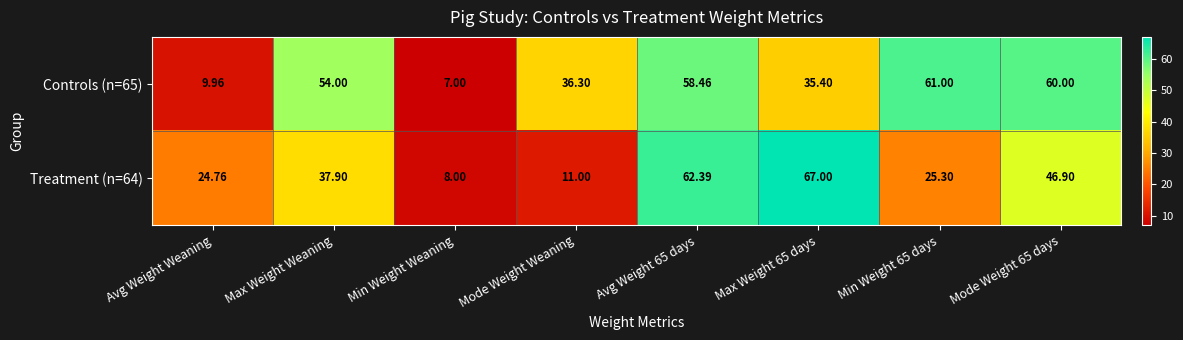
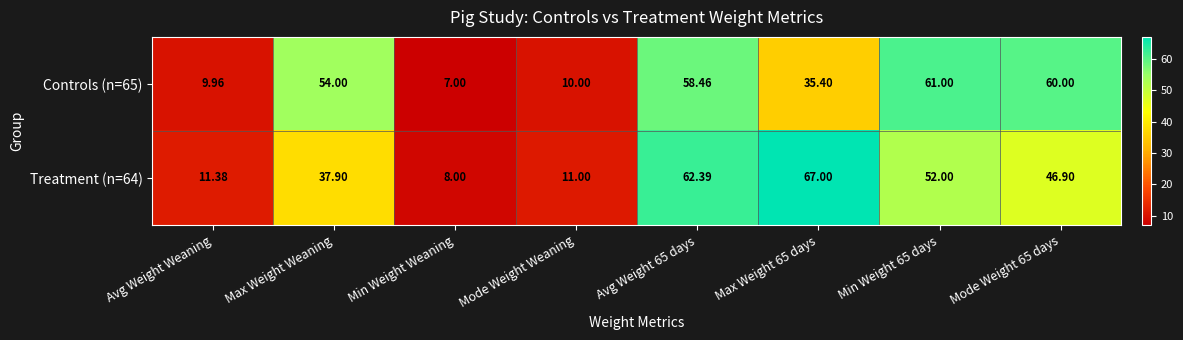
  {
    "Controls (n=65)": {
      "Avg Weight Weaning": 9.96,
      "Max Weight Weaning": 54.00,
      "Min Weight Weaning": 7.00,
-     "Mode Weight Weaning": 36.30,
+     "Mode Weight Weaning": 10.00,
      "Avg Weight 65 days": 58.46,
      "Max Weight 65 days": 35.40,
      "Min Weight 65 days": 61.00,
      "Mode Weight 65 days": 60.00
    },
    "Treatment (n=64)": {
-     "Avg Weight Weaning": 24.76,
+     "Avg Weight Weaning": 11.38,
      "Max Weight Weaning": 37.90,
      "Min Weight Weaning": 8.00,
      "Mode Weight Weaning": 11.00,
      "Avg Weight 65 days": 62.39,
      "Max Weight 65 days": 67.00,
-     "Min Weight 65 days": 25.30,
+     "Min Weight 65 days": 52.00,
      "Mode Weight 65 days": 46.90
    }
  }
